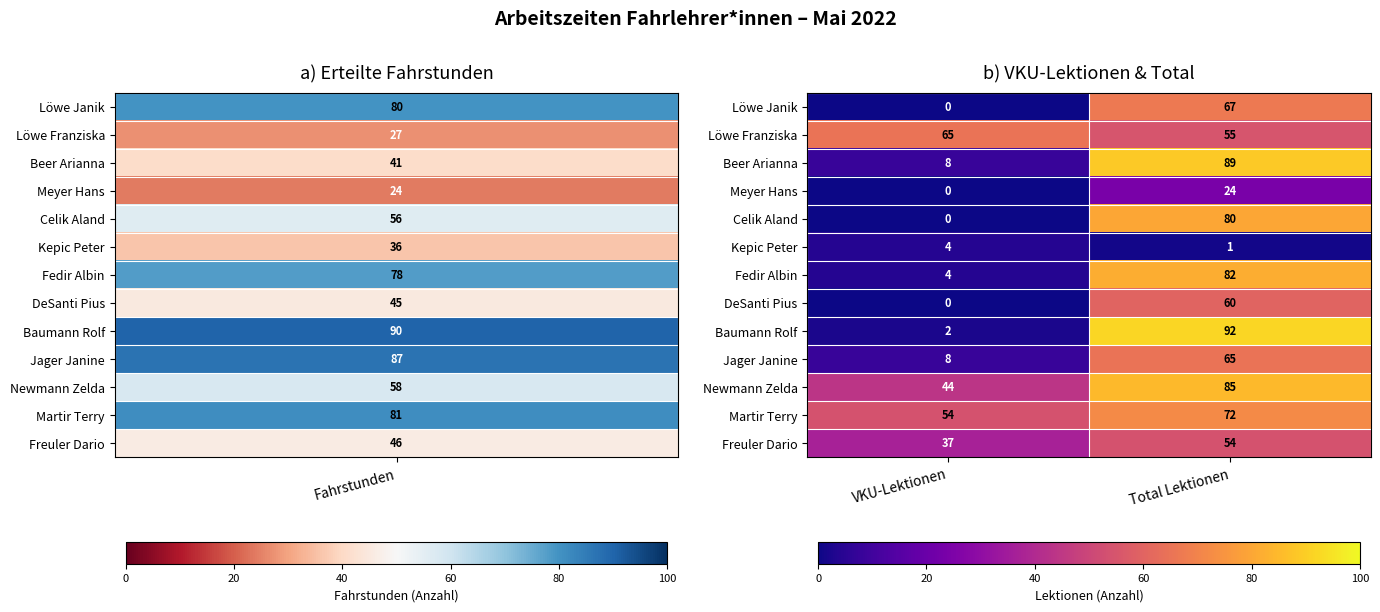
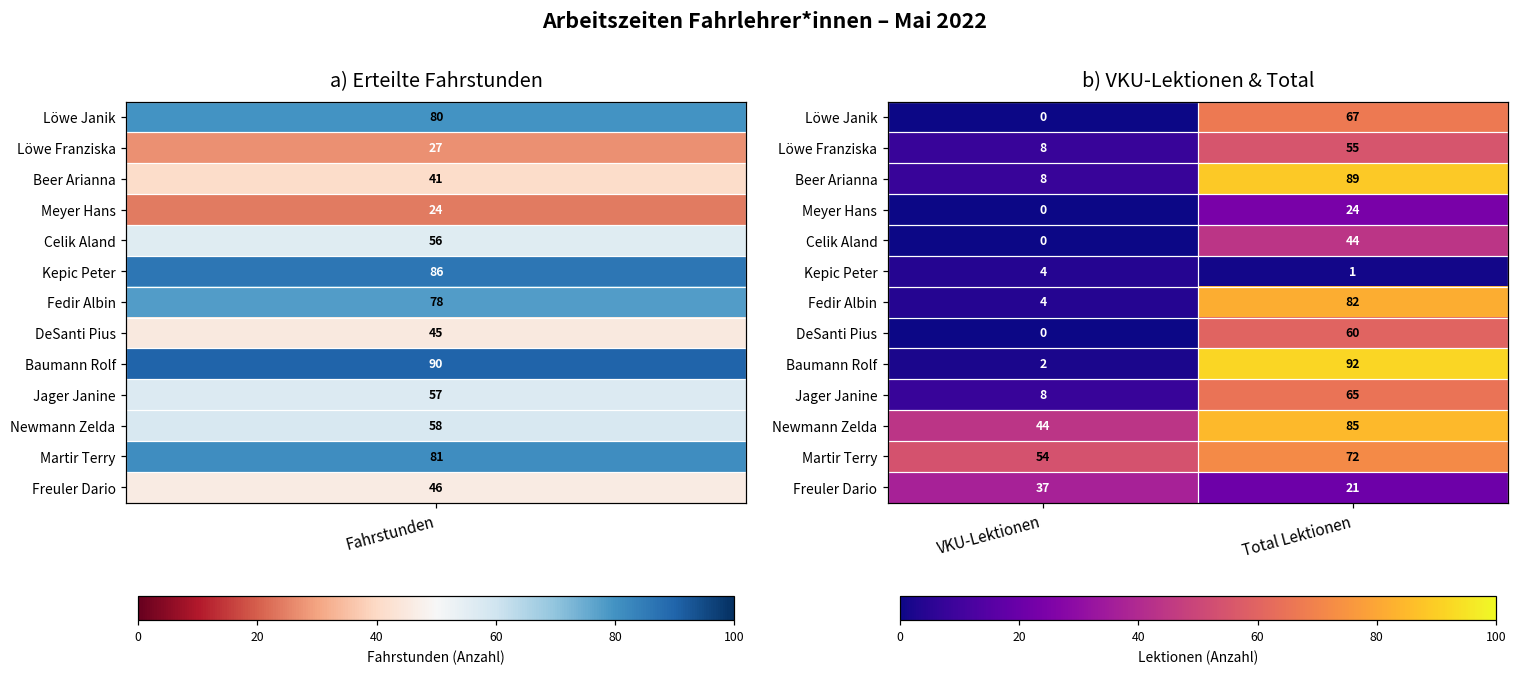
  {
    "a) Erteilte Fahrstunden": {
      "Löwe Janik": {
        "Fahrstunden": 80
      },
      "Löwe Franziska": {
        "Fahrstunden": 27
      },
      "Beer Arianna": {
        "Fahrstunden": 41
      },
      "Meyer Hans": {
        "Fahrstunden": 24
      },
      "Celik Aland": {
        "Fahrstunden": 56
      },
      "Kepic Peter": {
-       "Fahrstunden": 36
+       "Fahrstunden": 86
      },
      "Fedir Albin": {
        "Fahrstunden": 78
      },
      "DeSanti Pius": {
        "Fahrstunden": 45
      },
      "Baumann Rolf": {
        "Fahrstunden": 90
      },
      "Jager Janine": {
-       "Fahrstunden": 87
+       "Fahrstunden": 57
      },
      "Newmann Zelda": {
        "Fahrstunden": 58
      },
      "Martir Terry": {
        "Fahrstunden": 81
      },
      "Freuler Dario": {
        "Fahrstunden": 46
      }
    },
    "b) VKU-Lektionen & Total": {
      "Löwe Janik": {
        "VKU-Lektionen": 0,
        "Total Lektionen": 67
      },
      "Löwe Franziska": {
-       "VKU-Lektionen": 65,
+       "VKU-Lektionen": 8,
        "Total Lektionen": 55
      },
      "Beer Arianna": {
        "VKU-Lektionen": 8,
        "Total Lektionen": 89
      },
      "Meyer Hans": {
        "VKU-Lektionen": 0,
        "Total Lektionen": 24
      },
      "Celik Aland": {
        "VKU-Lektionen": 0,
-       "Total Lektionen": 80
+       "Total Lektionen": 44
      },
      "Kepic Peter": {
        "VKU-Lektionen": 4,
        "Total Lektionen": 1
      },
      "Fedir Albin": {
        "VKU-Lektionen": 4,
        "Total Lektionen": 82
      },
      "DeSanti Pius": {
        "VKU-Lektionen": 0,
        "Total Lektionen": 60
      },
      "Baumann Rolf": {
        "VKU-Lektionen": 2,
        "Total Lektionen": 92
      },
      "Jager Janine": {
        "VKU-Lektionen": 8,
        "Total Lektionen": 65
      },
      "Newmann Zelda": {
        "VKU-Lektionen": 44,
        "Total Lektionen": 85
      },
      "Martir Terry": {
        "VKU-Lektionen": 54,
        "Total Lektionen": 72
      },
      "Freuler Dario": {
        "VKU-Lektionen": 37,
-       "Total Lektionen": 54
+       "Total Lektionen": 21
      }
    }
  }
